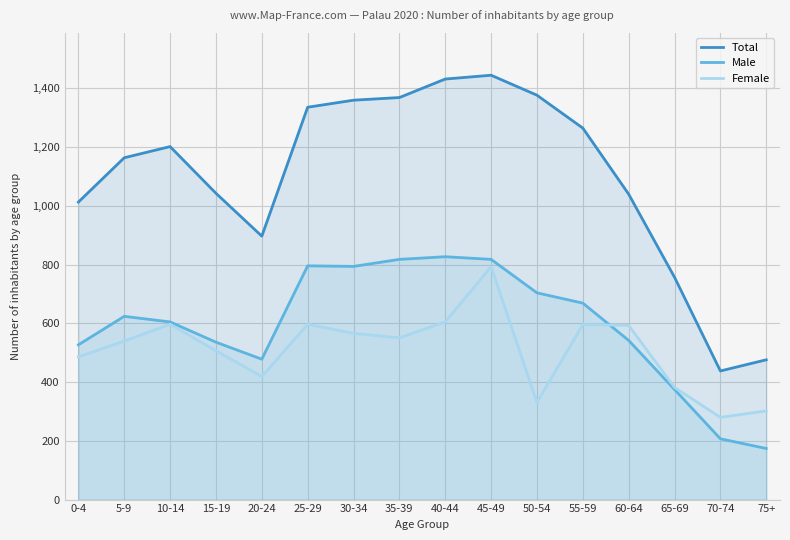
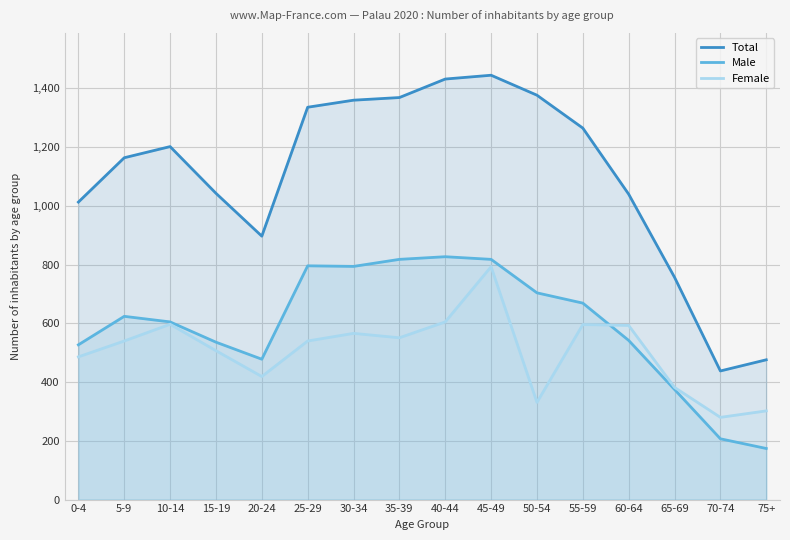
  {
    "Female": {
      "0-4": 490,
      "5-9": 540,
      "15-19": 510,
      "20-24": 420,
-     "25-29": 600,
+     "25-29": 540,
      "30-34": 570,
      "35-39": 550,
      "40-44": 610,
      "45-49": 790,
      "50-54": 330,
      "55-59": 600,
      "60-64": 590,
      "70-74": 280,
      "75+": 300
    }
  }
